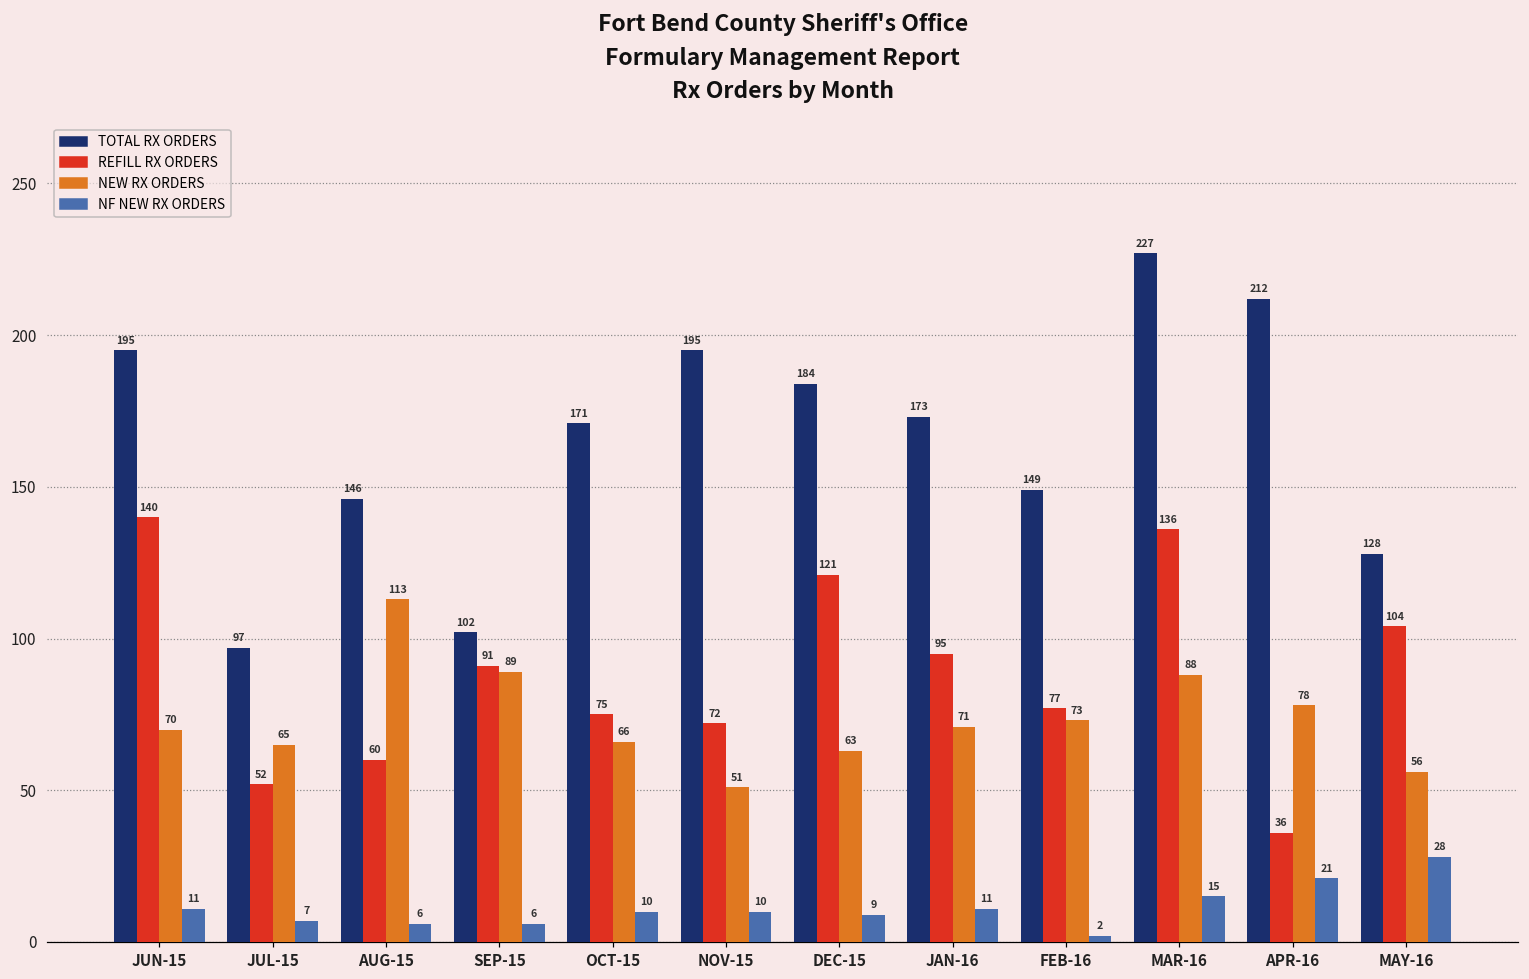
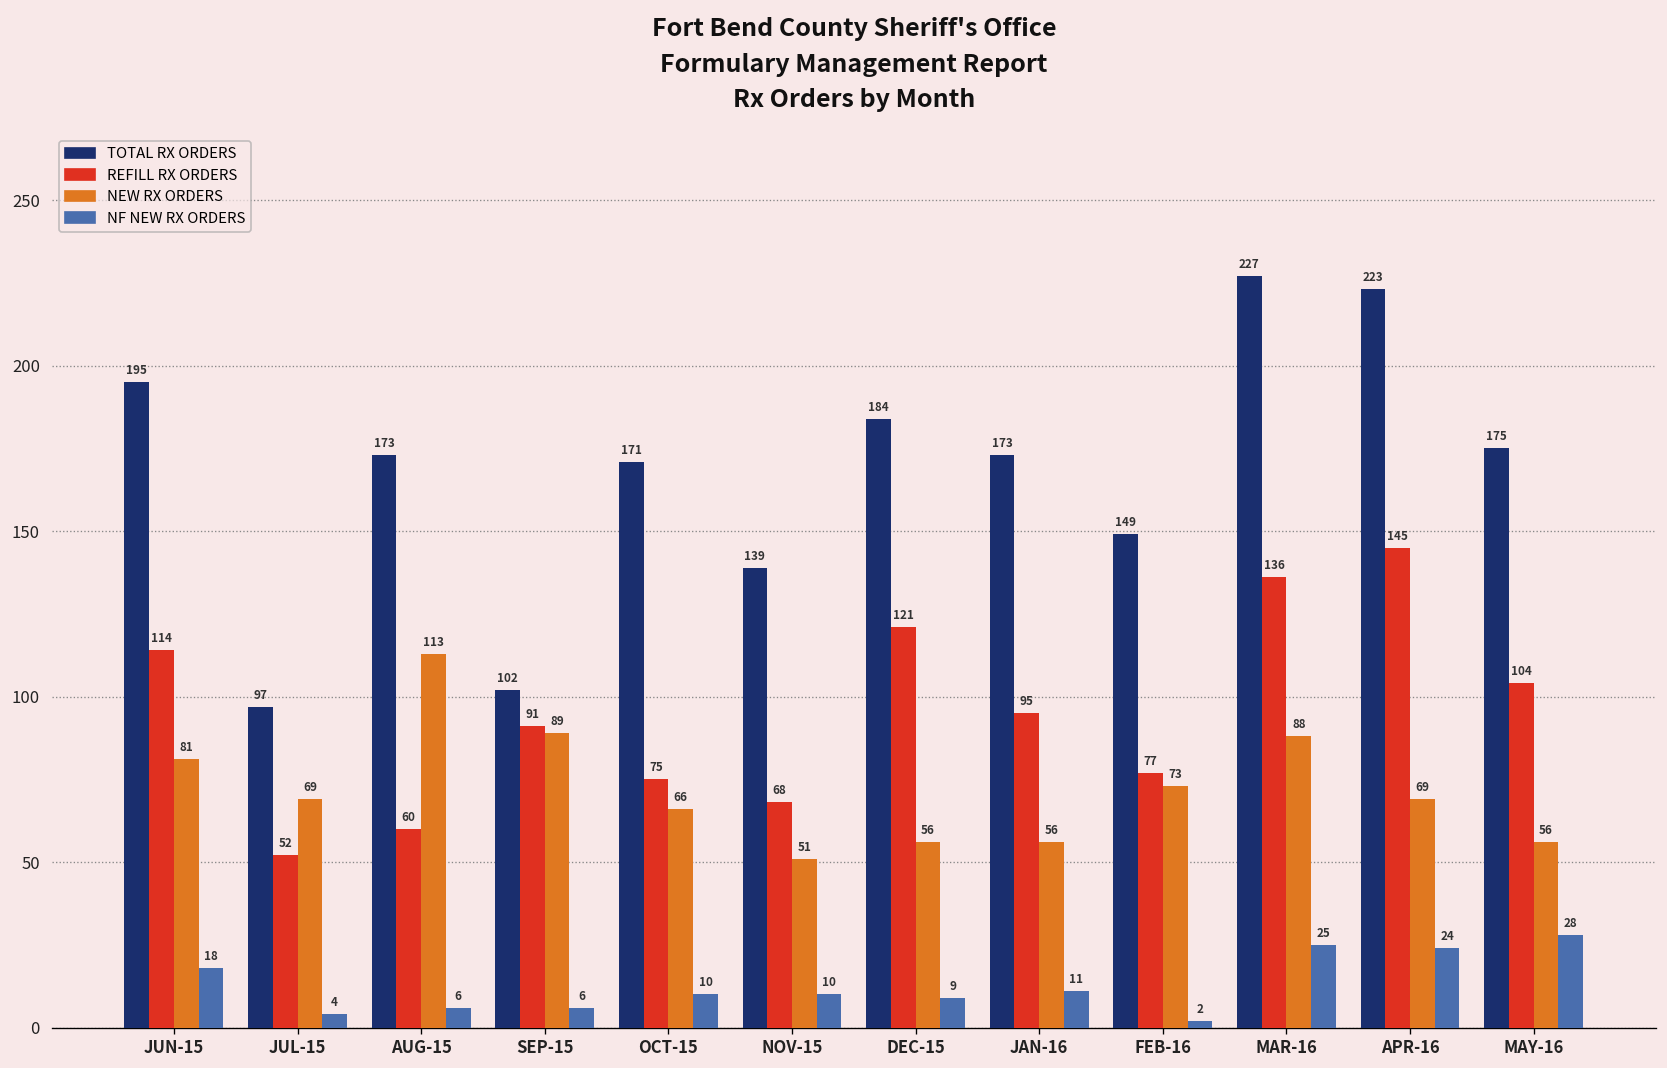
  {
    "TOTAL RX ORDERS": {
      "JUN-15": 195,
      "JUL-15": 97,
-     "AUG-15": 146,
+     "AUG-15": 173,
      "SEP-15": 102,
      "OCT-15": 171,
-     "NOV-15": 195,
+     "NOV-15": 139,
      "DEC-15": 184,
      "JAN-16": 173,
      "FEB-16": 149,
      "MAR-16": 227,
-     "APR-16": 212,
-     "MAY-16": 128
+     "APR-16": 223,
+     "MAY-16": 175
    },
    "REFILL RX ORDERS": {
-     "JUN-15": 140,
+     "JUN-15": 114,
      "JUL-15": 52,
      "AUG-15": 60,
      "SEP-15": 91,
      "OCT-15": 75,
-     "NOV-15": 72,
+     "NOV-15": 68,
      "DEC-15": 121,
      "JAN-16": 95,
      "FEB-16": 77,
      "MAR-16": 136,
-     "APR-16": 36,
+     "APR-16": 145,
      "MAY-16": 104
    },
    "NEW RX ORDERS": {
-     "JUN-15": 70,
-     "JUL-15": 65,
+     "JUN-15": 81,
+     "JUL-15": 69,
      "AUG-15": 113,
      "SEP-15": 89,
      "OCT-15": 66,
      "NOV-15": 51,
-     "DEC-15": 63,
-     "JAN-16": 71,
+     "DEC-15": 56,
+     "JAN-16": 56,
      "FEB-16": 73,
      "MAR-16": 88,
-     "APR-16": 78,
+     "APR-16": 69,
      "MAY-16": 56
    },
    "NF NEW RX ORDERS": {
-     "JUN-15": 11,
-     "JUL-15": 7,
+     "JUN-15": 18,
+     "JUL-15": 4,
      "AUG-15": 6,
      "SEP-15": 6,
      "OCT-15": 10,
      "NOV-15": 10,
      "DEC-15": 9,
      "JAN-16": 11,
      "FEB-16": 2,
-     "MAR-16": 15,
-     "APR-16": 21,
+     "MAR-16": 25,
+     "APR-16": 24,
      "MAY-16": 28
    }
  }
